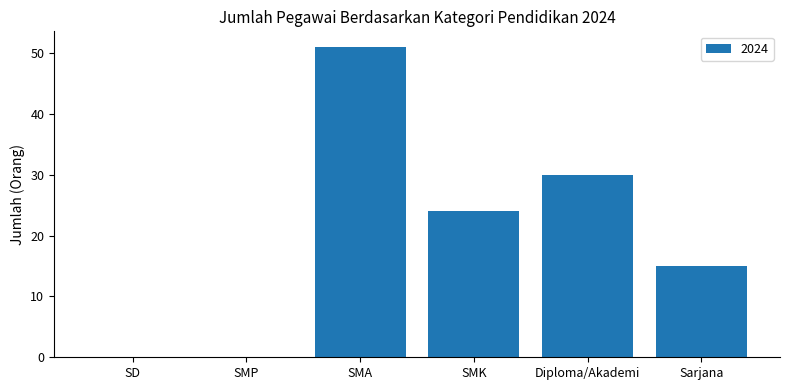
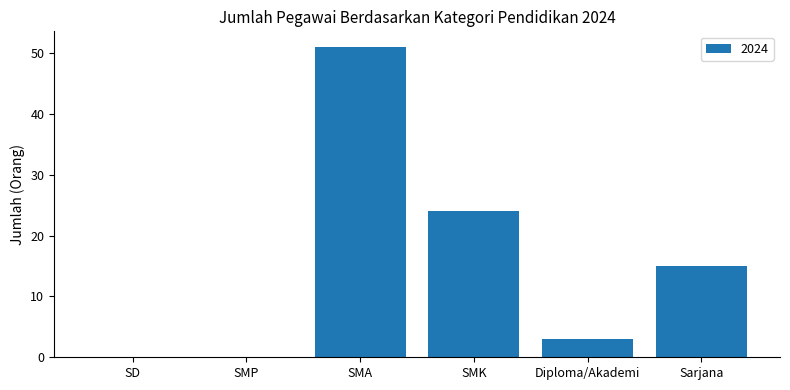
  {
    "SD": 0,
    "SMP": 0,
    "SMA": 51,
    "SMK": 24,
-   "Diploma/Akademi": 30,
+   "Diploma/Akademi": 3,
    "Sarjana": 15
  }
